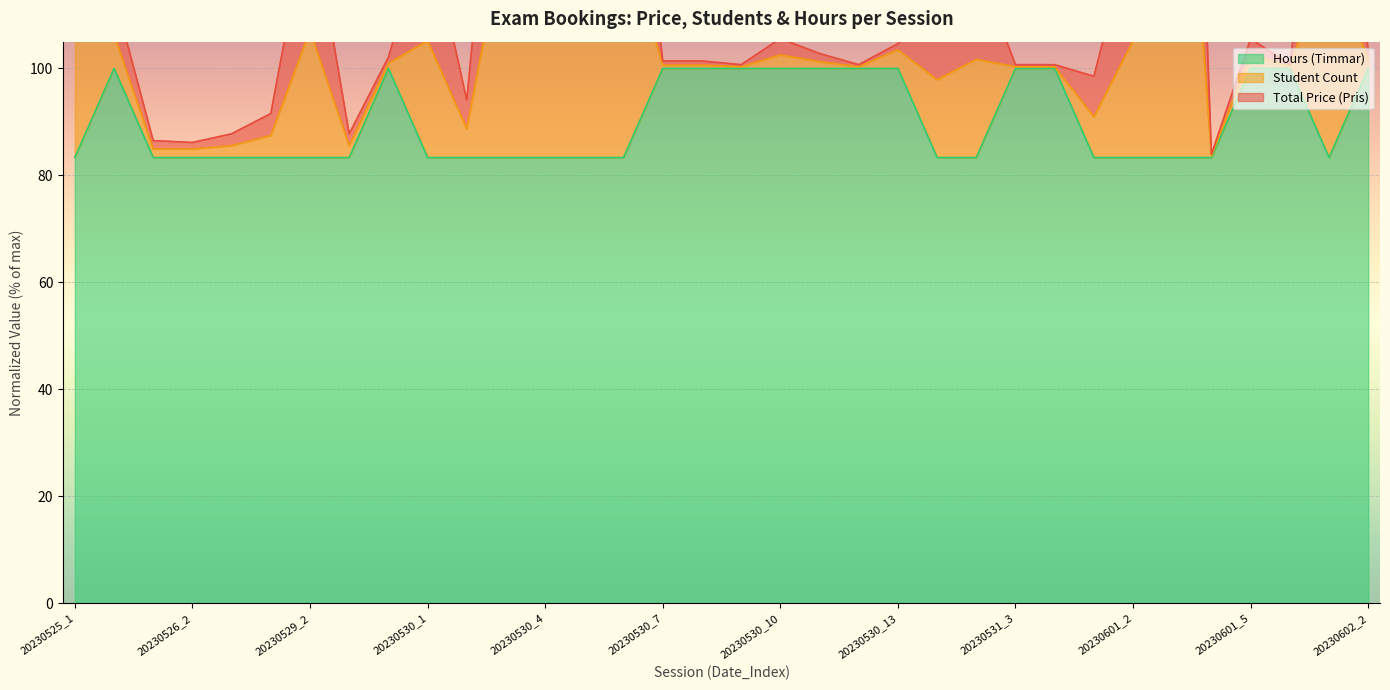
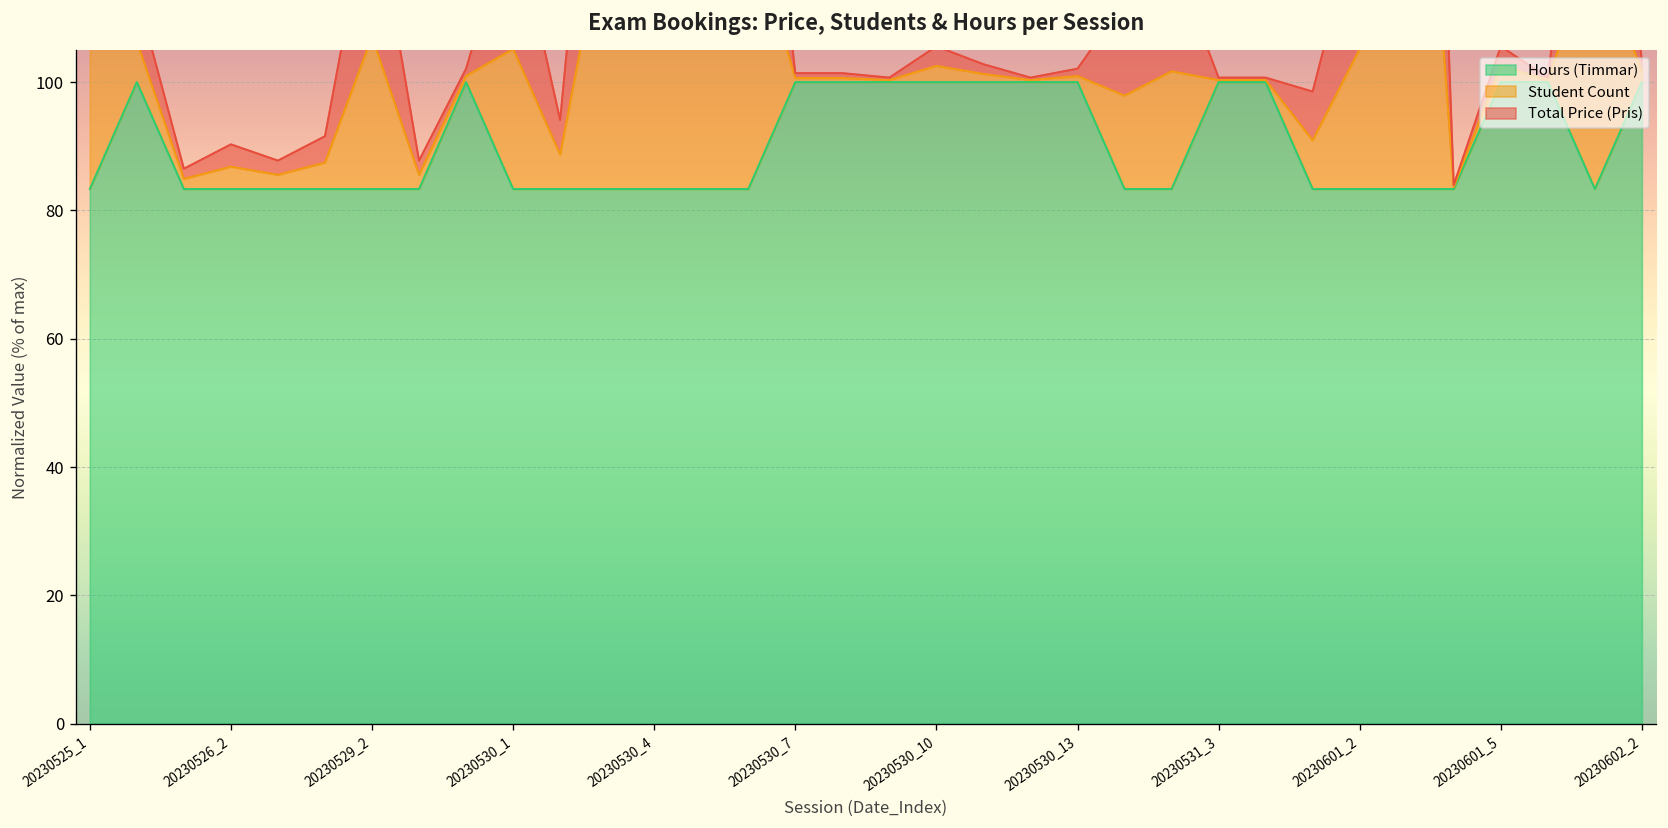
  {
    "Hours (Timmar)": {
      "20230525_1": 83,
      "20230526_2": 83,
      "20230529_2": 83,
      "20230530_1": 83,
      "20230530_4": 83,
      "20230530_7": 100,
      "20230530_10": 100,
      "20230530_13": 100,
      "20230601_2": 83
    },
    "Student Count": {
-     "20230526_2": 2,
+     "20230526_2": 3,
      "20230530_1": 22,
      "20230530_7": 1,
      "20230530_10": 3,
-     "20230530_13": 3,
+     "20230530_13": 1,
      "20230601_2": 22
    },
    "Total Price (Pris)": {
-     "20230526_2": 1,
+     "20230526_2": 3,
      "20230530_7": 1,
      "20230530_13": 1
    }
  }
